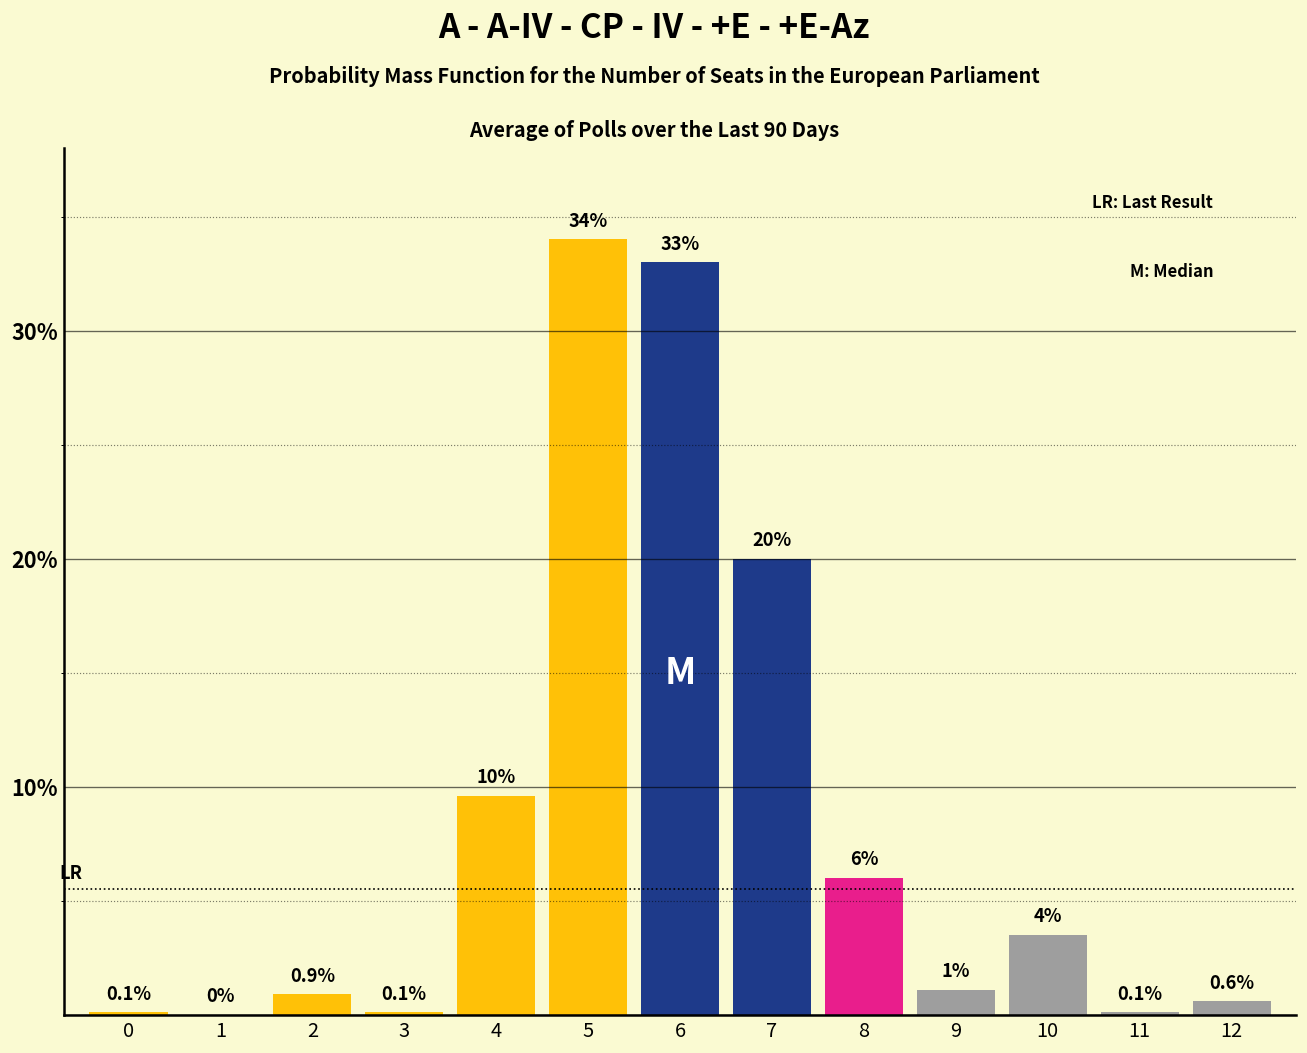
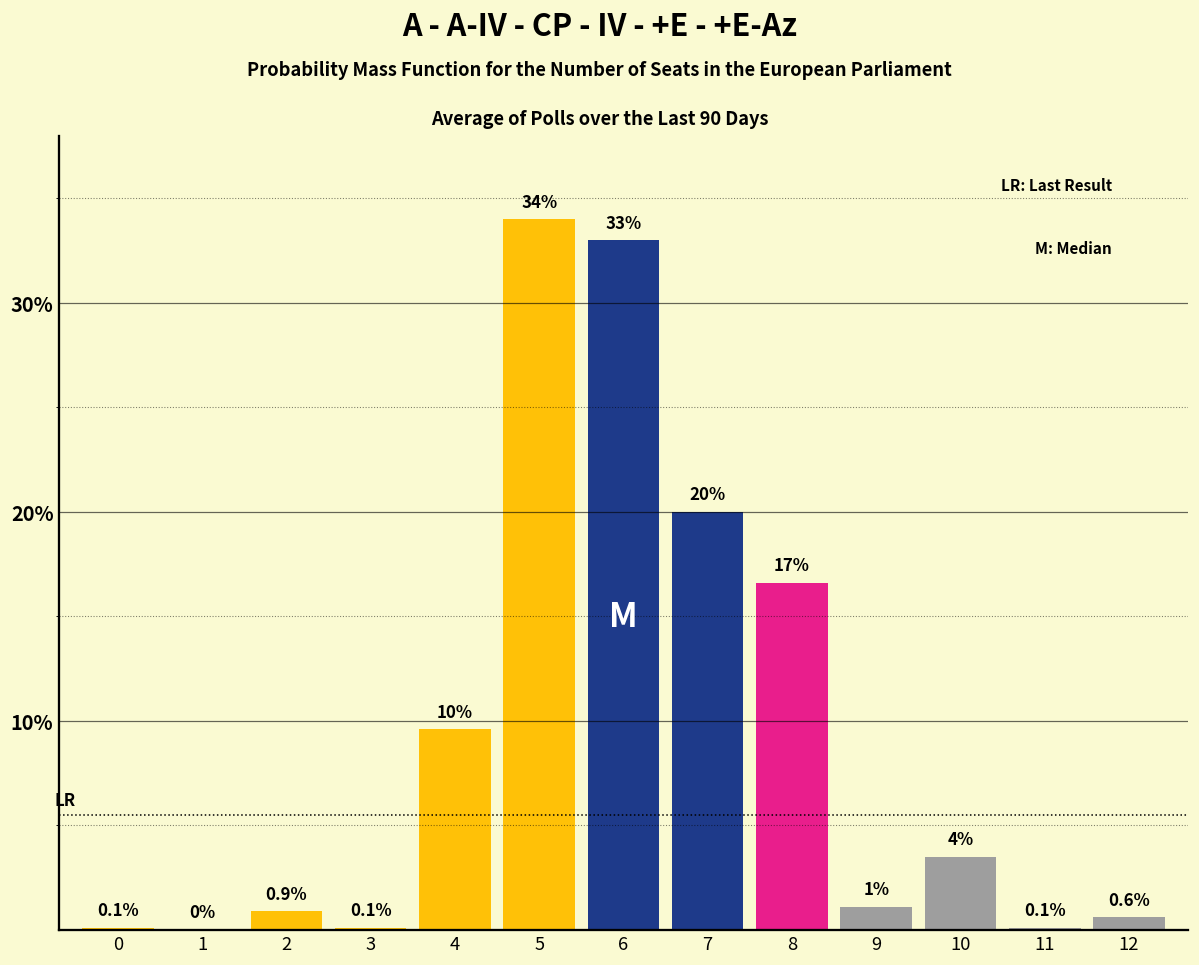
  {
    "0": "0.1%",
    "1": "0%",
    "2": "0.9%",
    "3": "0.1%",
    "4": "10%",
    "5": "34%",
    "6": "33%",
    "7": "20%",
-   "8": "6%",
+   "8": "17%",
    "9": "1%",
    "10": "4%",
    "11": "0.1%",
    "12": "0.6%"
  }
